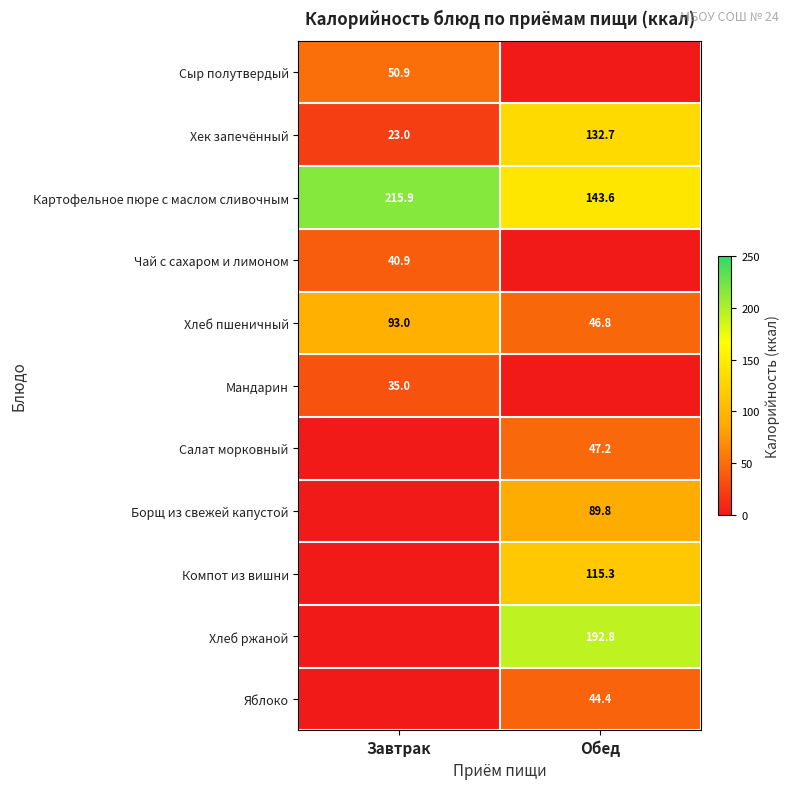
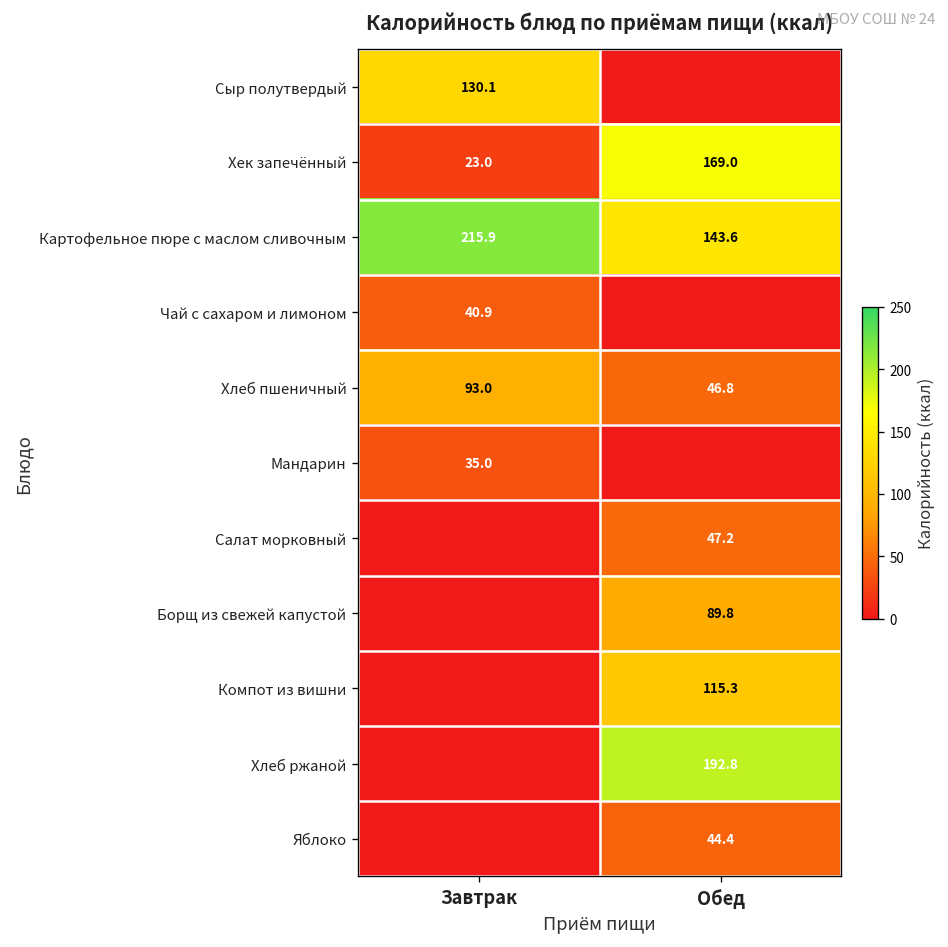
  {
    "Сыр полутвердый": {
-     "Завтрак": 50.9
+     "Завтрак": 130.1
    },
    "Хек запечённый": {
      "Завтрак": 23.0,
-     "Обед": 132.7
+     "Обед": 169.0
    },
    "Картофельное пюре с маслом сливочным": {
      "Завтрак": 215.9,
      "Обед": 143.6
    },
    "Чай с сахаром и лимоном": {
      "Завтрак": 40.9
    },
    "Хлеб пшеничный": {
      "Завтрак": 93.0,
      "Обед": 46.8
    },
    "Мандарин": {
      "Завтрак": 35.0
    },
    "Салат морковный": {
      "Обед": 47.2
    },
    "Борщ из свежей капустой": {
      "Обед": 89.8
    },
    "Компот из вишни": {
      "Обед": 115.3
    },
    "Хлеб ржаной": {
      "Обед": 192.8
    },
    "Яблоко": {
      "Обед": 44.4
    }
  }
